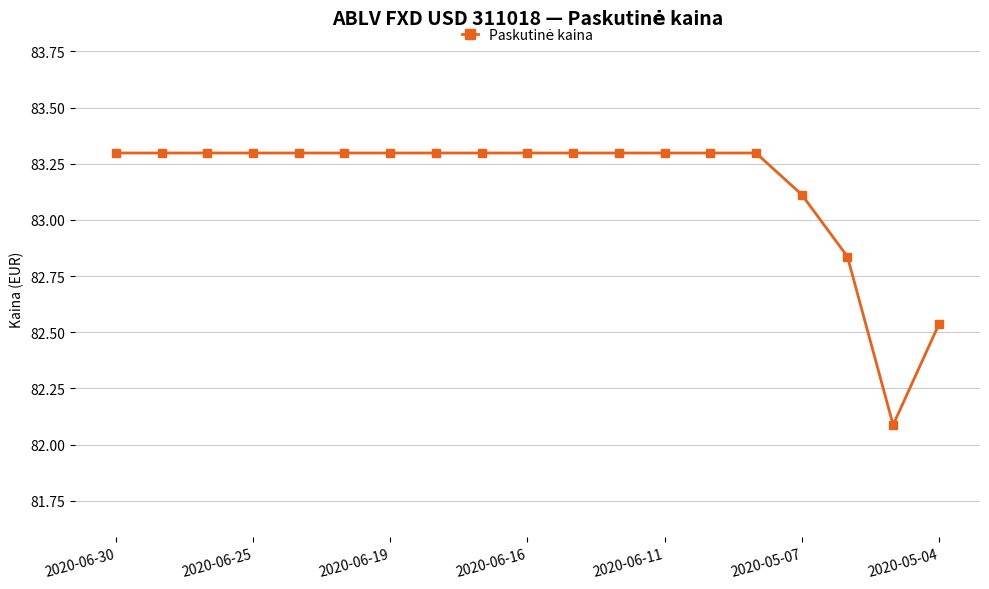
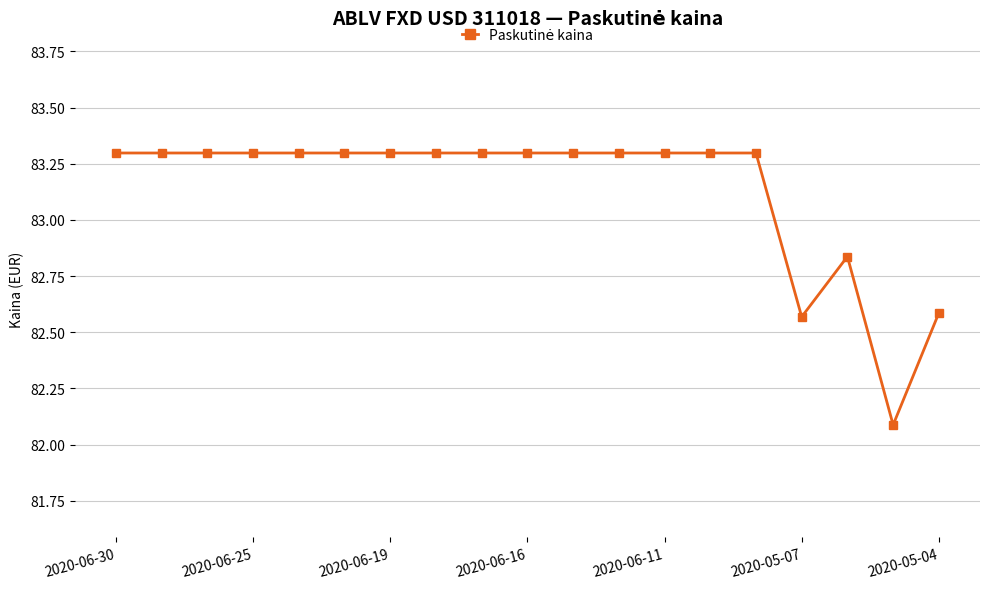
  {
    "2020-06-30": 83.30,
    "2020-06-25": 83.30,
    "2020-06-19": 83.30,
    "2020-06-16": 83.30,
    "2020-06-11": 83.30,
-   "2020-05-07": 83.11,
-   "2020-05-04": 82.53
+   "2020-05-07": 82.57,
+   "2020-05-04": 82.59
  }
